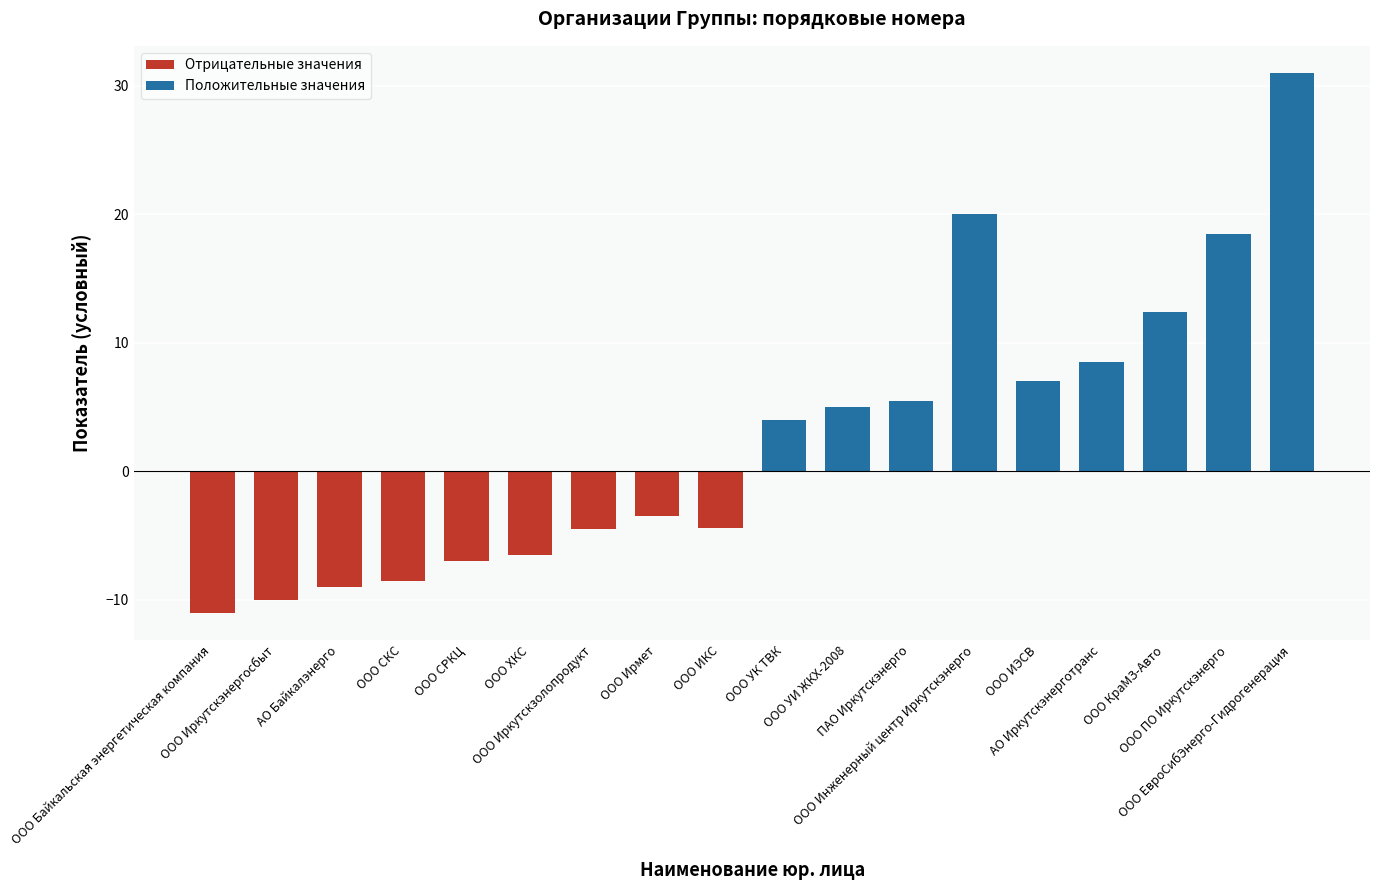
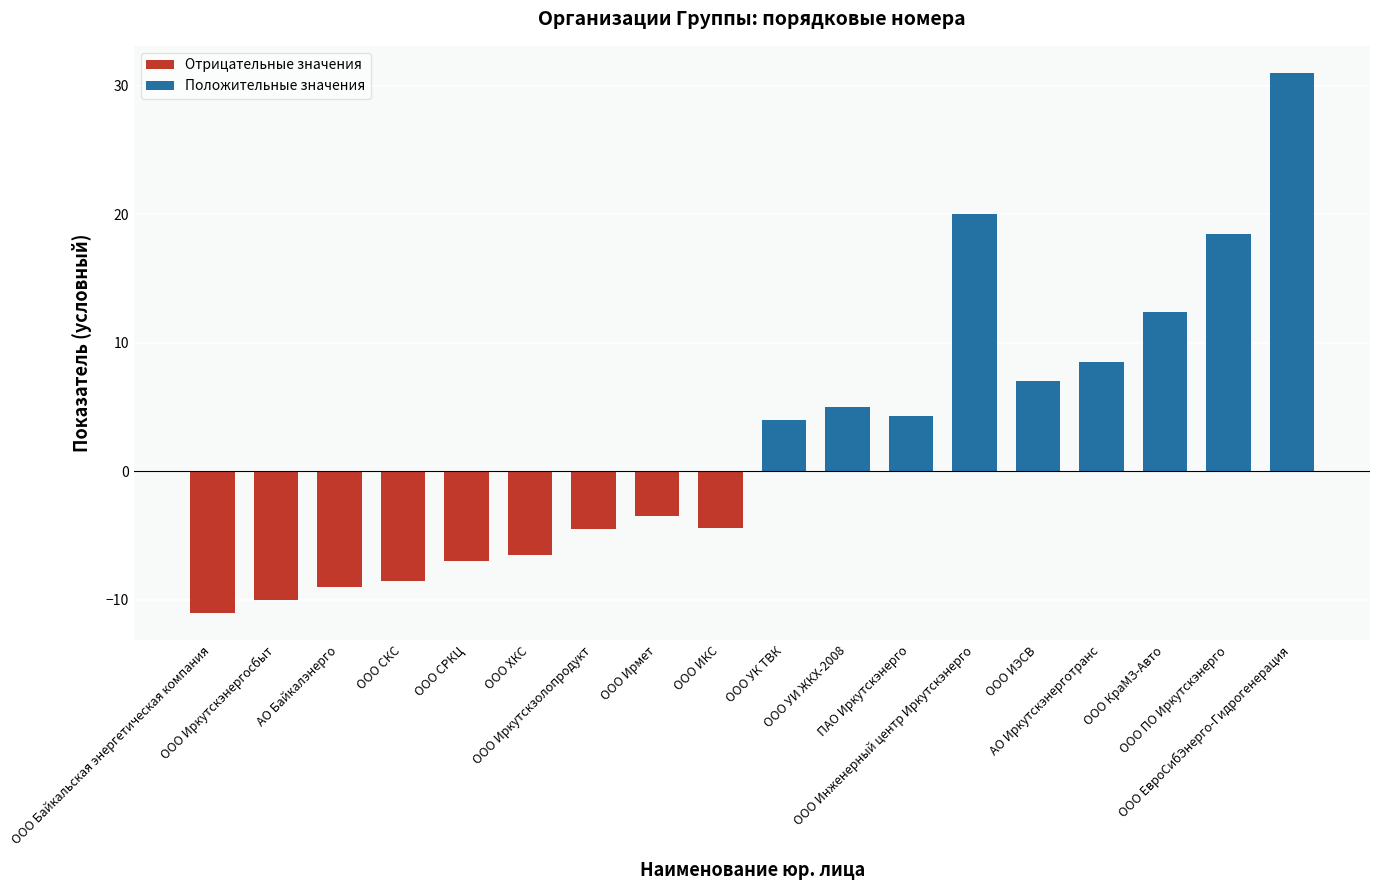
  {
    "Отрицательные значения": {
      "ООО Байкальская энергетическая компания": -11.0,
      "ООО Иркутскэнергосбыт": -10.0,
      "АО Байкалэнерго": -9.0,
      "ООО СКС": -8.5,
      "ООО СРКЦ": -7.0,
      "ООО ХКС": -6.5,
      "ООО Иркутскзолопродукт": -4.5,
      "ООО Ирмет": -3.5,
      "ООО ИКС": -4.4,
      "ООО УК ТВК": 0.0,
      "ООО УИ ЖКХ-2008": 0.0,
      "ПАО Иркутскэнерго": 0.0,
      "ООО Инженерный центр Иркутскэнерго": 0.0,
      "ООО ИЭСВ": 0.0,
      "АО Иркутскэнерготранс": 0.0,
      "ООО КраМЗ-Авто": 0.0,
      "ООО ПО Иркутскэнерго": 0.0,
      "ООО ЕвроСибЭнерго-Гидрогенерация": 0.0
    },
    "Положительные значения": {
      "ООО Байкальская энергетическая компания": 0.0,
      "ООО Иркутскэнергосбыт": 0.0,
      "АО Байкалэнерго": 0.0,
      "ООО СКС": 0.0,
      "ООО СРКЦ": 0.0,
      "ООО ХКС": 0.0,
      "ООО Иркутскзолопродукт": 0.0,
      "ООО Ирмет": 0.0,
      "ООО ИКС": 0.0,
      "ООО УК ТВК": 4.0,
      "ООО УИ ЖКХ-2008": 5.0,
-     "ПАО Иркутскэнерго": 5.5,
+     "ПАО Иркутскэнерго": 4.3,
      "ООО Инженерный центр Иркутскэнерго": 20.0,
      "ООО ИЭСВ": 7.0,
      "АО Иркутскэнерготранс": 8.5,
      "ООО КраМЗ-Авто": 12.4,
      "ООО ПО Иркутскэнерго": 18.5,
      "ООО ЕвроСибЭнерго-Гидрогенерация": 31.0
    }
  }
